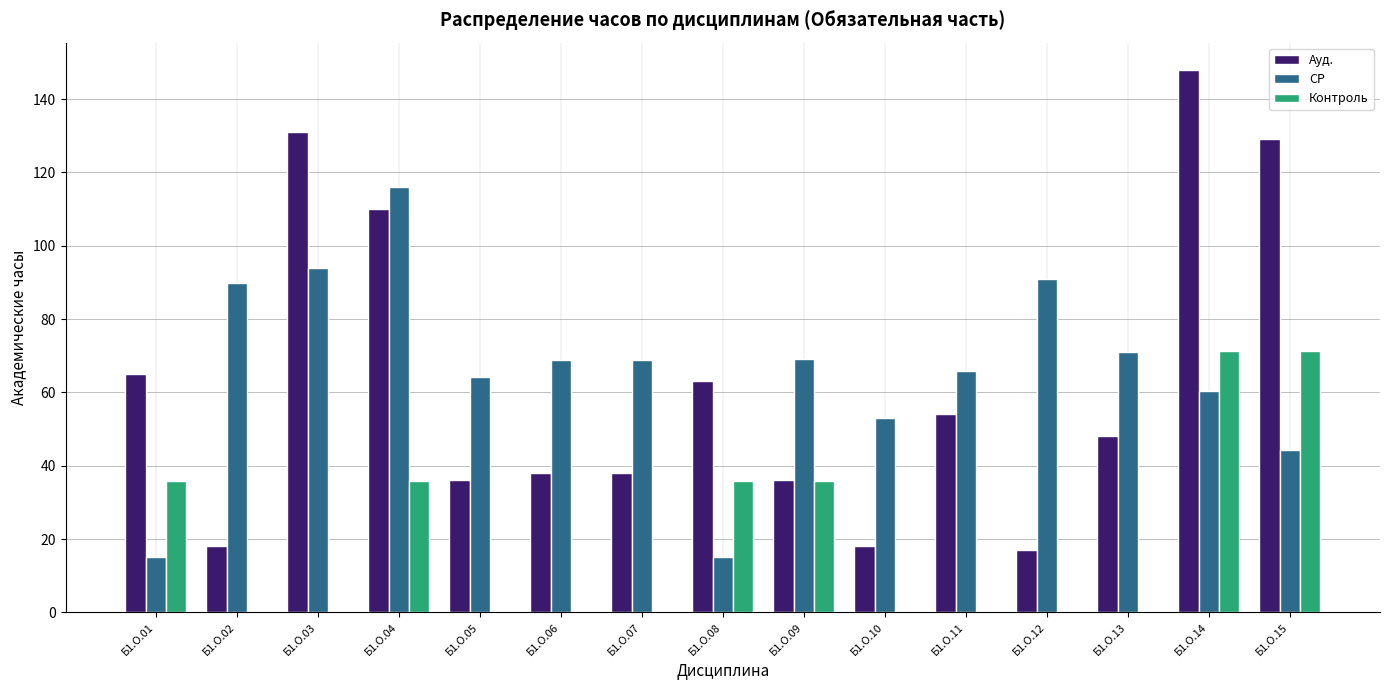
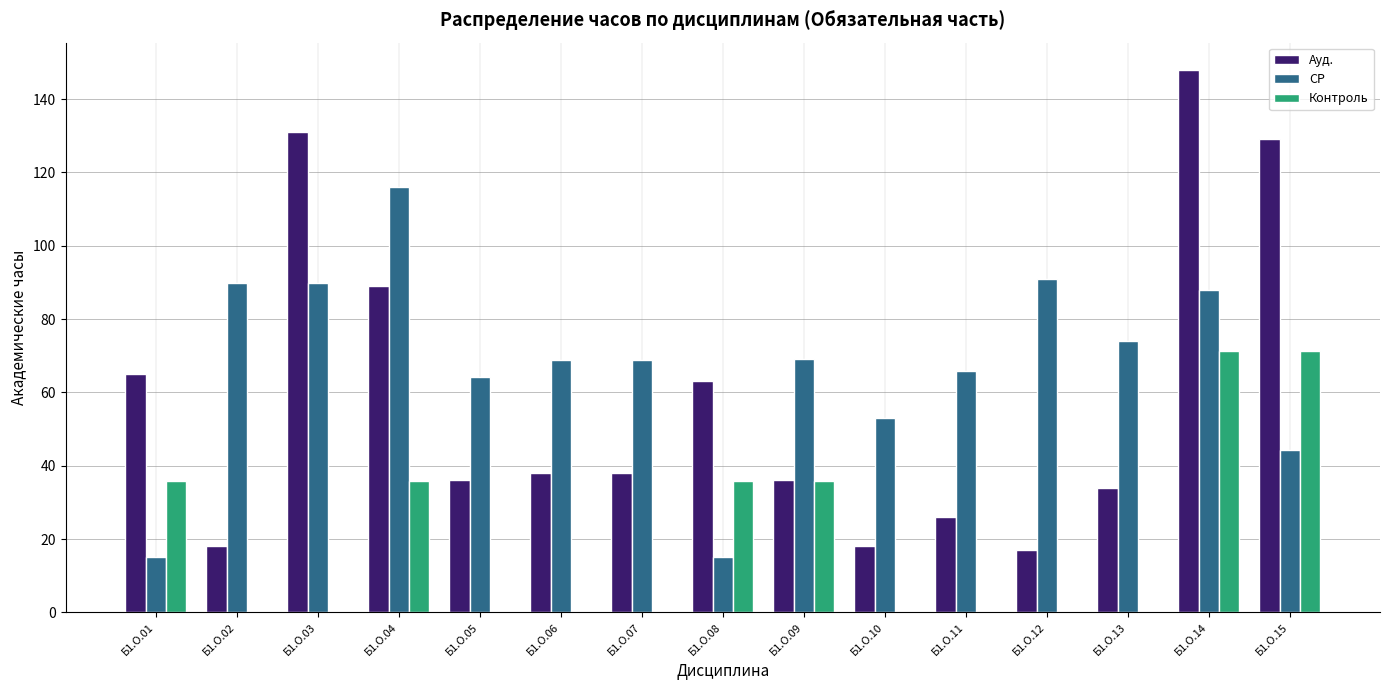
  {
    "Ауд.": {
      "Б1.О.01": 65,
      "Б1.О.02": 18,
      "Б1.О.03": 131,
-     "Б1.О.04": 110,
+     "Б1.О.04": 89,
      "Б1.О.05": 36,
      "Б1.О.06": 38,
      "Б1.О.07": 38,
      "Б1.О.08": 63,
      "Б1.О.09": 36,
      "Б1.О.10": 18,
-     "Б1.О.11": 54,
+     "Б1.О.11": 26,
      "Б1.О.12": 17,
-     "Б1.О.13": 48,
+     "Б1.О.13": 34,
      "Б1.О.14": 148,
      "Б1.О.15": 129
    },
    "СР": {
      "Б1.О.01": 15,
      "Б1.О.02": 90,
-     "Б1.О.03": 94,
+     "Б1.О.03": 90,
      "Б1.О.04": 116,
      "Б1.О.05": 64,
      "Б1.О.06": 69,
      "Б1.О.07": 69,
      "Б1.О.08": 15,
      "Б1.О.09": 69,
      "Б1.О.10": 53,
      "Б1.О.11": 66,
      "Б1.О.12": 91,
-     "Б1.О.13": 71,
-     "Б1.О.14": 60,
+     "Б1.О.13": 74,
+     "Б1.О.14": 88,
      "Б1.О.15": 44
    },
    "Контроль": {
      "Б1.О.01": 36,
      "Б1.О.02": 0,
      "Б1.О.03": 0,
      "Б1.О.04": 36,
      "Б1.О.05": 0,
      "Б1.О.06": 0,
      "Б1.О.07": 0,
      "Б1.О.08": 36,
      "Б1.О.09": 36,
      "Б1.О.10": 0,
      "Б1.О.11": 0,
      "Б1.О.12": 0,
      "Б1.О.13": 0,
      "Б1.О.14": 71,
      "Б1.О.15": 71
    }
  }
